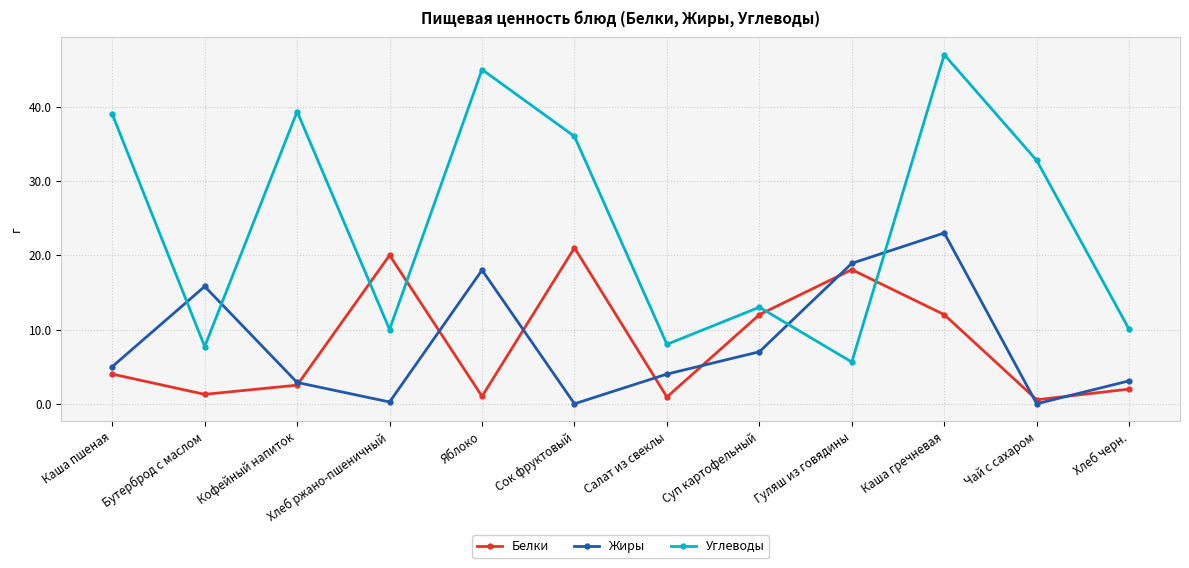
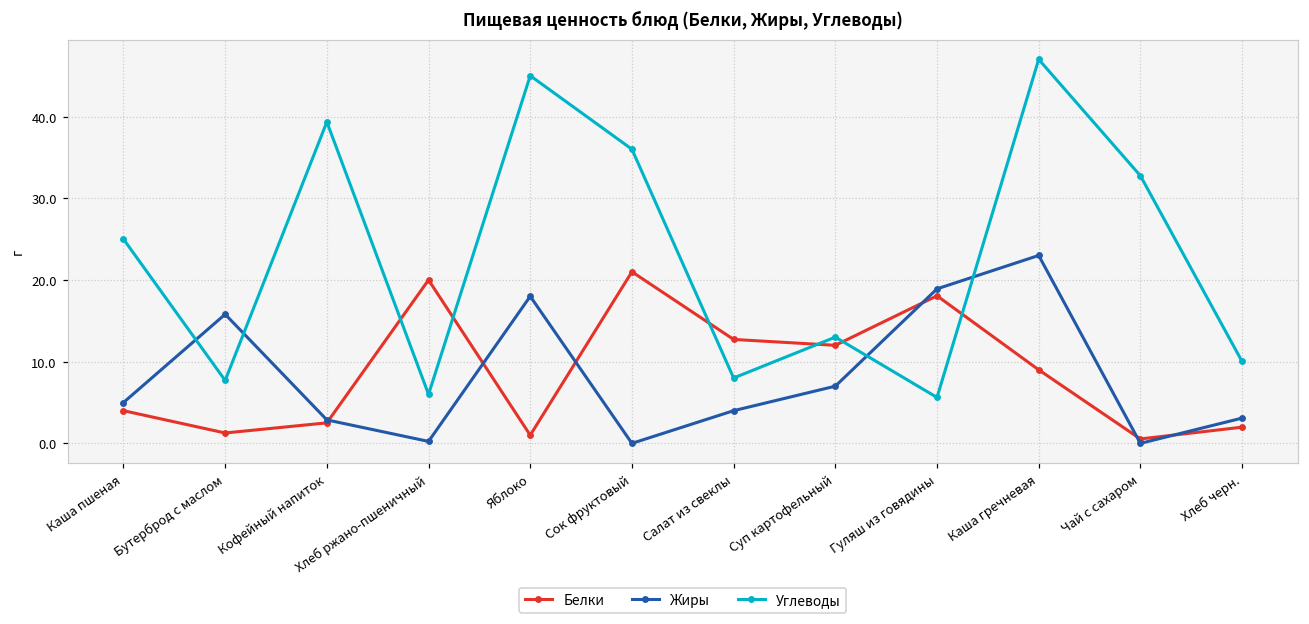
  {
    "Белки": {
      "Каша пшеная": 4,
      "Бутерброд с маслом": 1,
      "Кофейный напиток": 3,
      "Хлеб ржано-пшеничный": 20,
      "Яблоко": 1,
      "Сок фруктовый": 21,
-     "Салат из свеклы": 1,
+     "Салат из свеклы": 13,
      "Суп картофельный": 12,
      "Гуляш из говядины": 18,
-     "Каша гречневая": 12,
+     "Каша гречневая": 9,
      "Чай с сахаром": 1,
      "Хлеб черн.": 2
    },
    "Жиры": {
      "Каша пшеная": 5,
      "Бутерброд с маслом": 16,
      "Кофейный напиток": 3,
      "Хлеб ржано-пшеничный": 0,
      "Яблоко": 18,
      "Сок фруктовый": 0,
      "Салат из свеклы": 4,
      "Суп картофельный": 7,
      "Гуляш из говядины": 19,
      "Каша гречневая": 23,
      "Чай с сахаром": 0,
      "Хлеб черн.": 3
    },
    "Углеводы": {
-     "Каша пшеная": 39,
+     "Каша пшеная": 25,
      "Бутерброд с маслом": 8,
      "Кофейный напиток": 39,
-     "Хлеб ржано-пшеничный": 10,
+     "Хлеб ржано-пшеничный": 6,
      "Яблоко": 45,
      "Сок фруктовый": 36,
      "Салат из свеклы": 8,
      "Суп картофельный": 13,
      "Гуляш из говядины": 6,
      "Каша гречневая": 47,
      "Чай с сахаром": 33,
      "Хлеб черн.": 10
    }
  }
